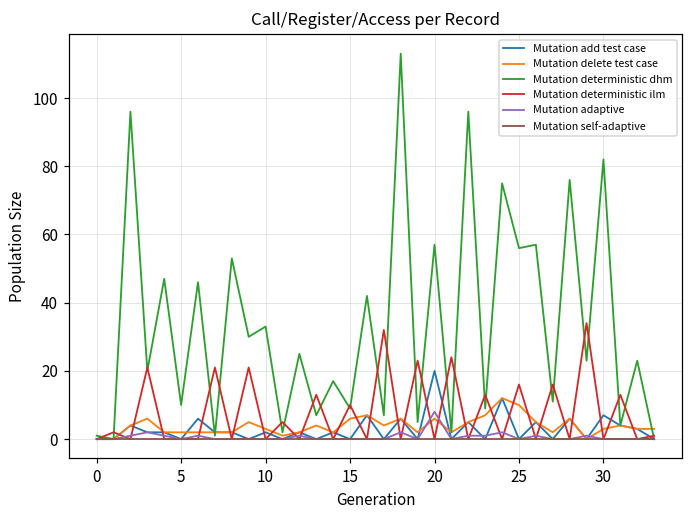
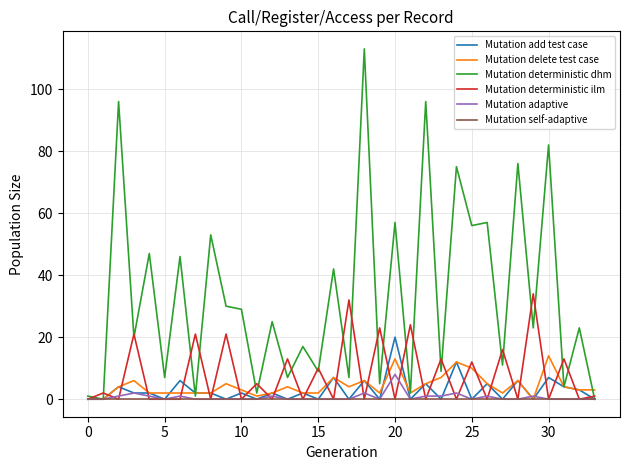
  {
    "Mutation add test case": {
      "10": 2,
      "20": 20,
      "30": 7
    },
    "Mutation delete test case": {
      "5": 2,
      "10": 3,
-     "15": 6,
-     "20": 6,
+     "15": 2,
+     "20": 13,
      "25": 10,
-     "30": 3
+     "30": 14
    },
    "Mutation deterministic dhm": {
      "0": 1,
-     "5": 10,
-     "10": 33,
+     "5": 7,
+     "10": 29,
      "15": 9,
      "20": 57,
      "25": 56,
      "30": 82
    },
    "Mutation deterministic ilm": {
      "15": 10,
-     "25": 16
+     "25": 12
    },
    "Mutation adaptive": {
      "20": 8
    }
  }
